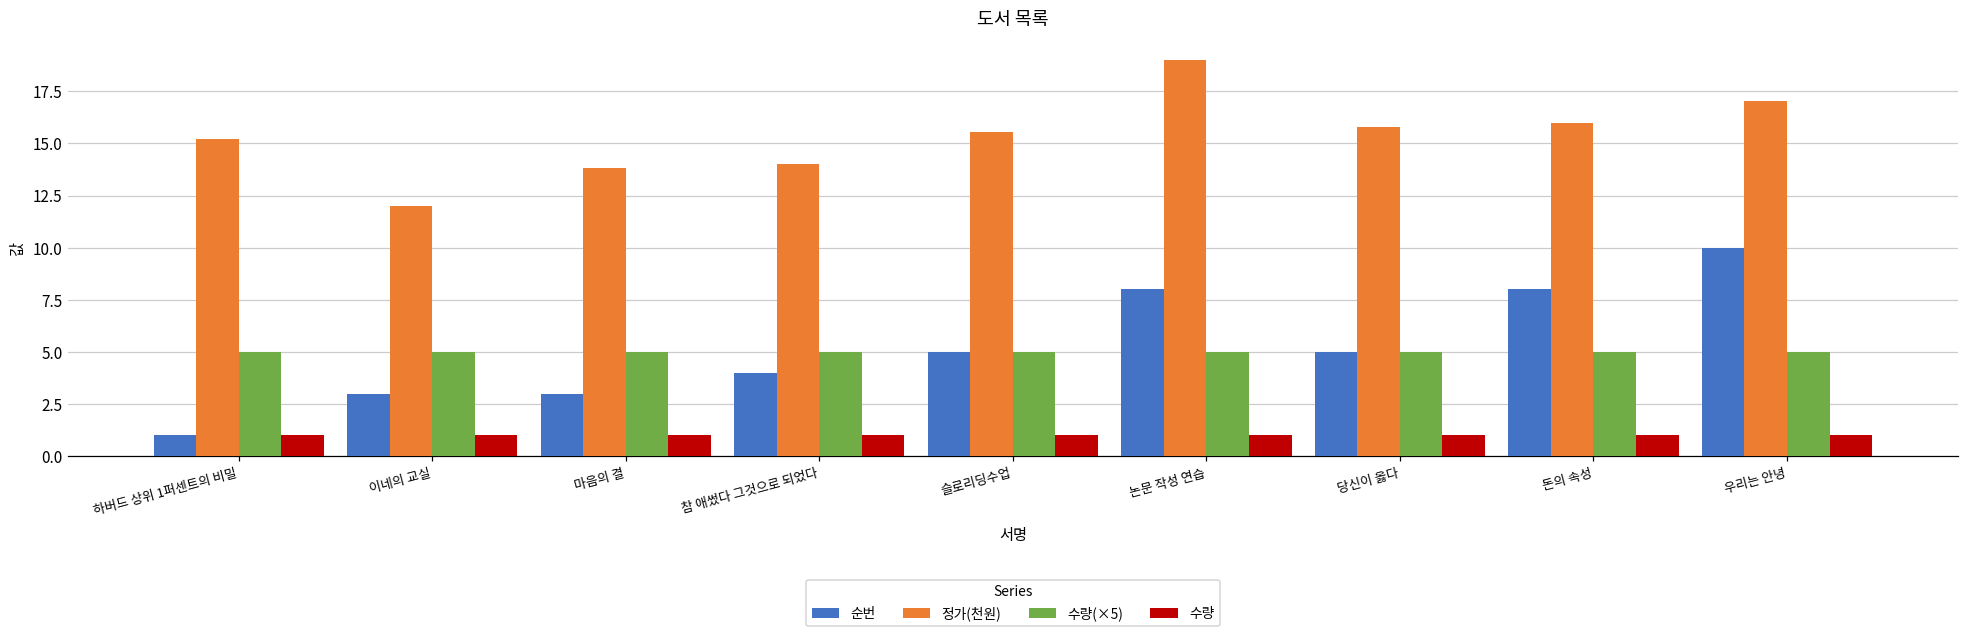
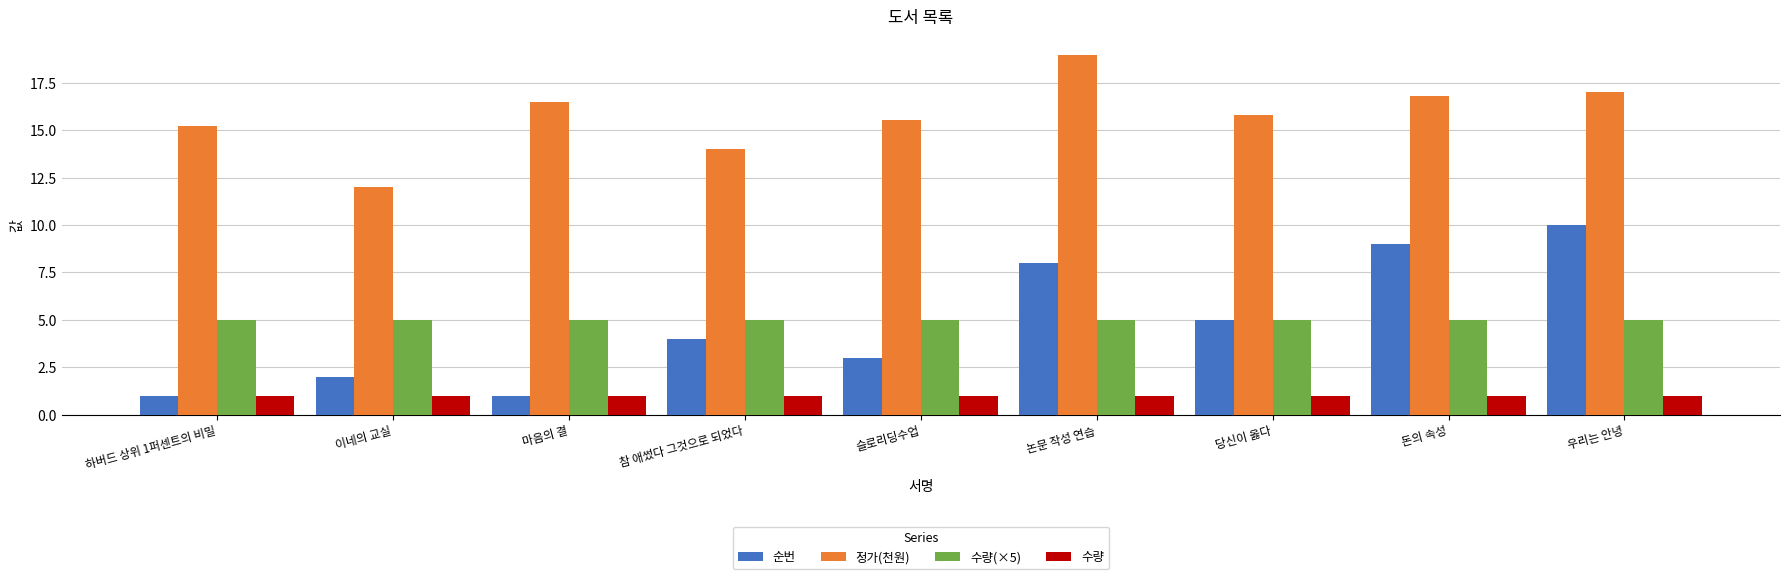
  {
    "순번": {
      "하버드 상위 1퍼센트의 비밀": 1,
-     "이네의 교실": 3,
-     "마음의 결": 3,
+     "이네의 교실": 2,
+     "마음의 결": 1,
      "참 애썼다 그것으로 되었다": 4,
-     "슬로리딩수업": 5,
+     "슬로리딩수업": 3,
      "논문 작성 연습": 8,
      "당신이 옳다": 5,
-     "돈의 속성": 8,
+     "돈의 속성": 9,
      "우리는 안녕": 10
    },
    "정가(천원)": {
      "하버드 상위 1퍼센트의 비밀": 15.2,
      "이네의 교실": 12.0,
-     "마음의 결": 13.8,
+     "마음의 결": 16.5,
      "참 애썼다 그것으로 되었다": 14.0,
      "슬로리딩수업": 15.5,
      "논문 작성 연습": 19.0,
      "당신이 옳다": 15.8,
-     "돈의 속성": 16.0,
+     "돈의 속성": 16.8,
      "우리는 안녕": 17.0
    },
    "수량(×5)": {
      "하버드 상위 1퍼센트의 비밀": 5.0,
      "이네의 교실": 5.0,
      "마음의 결": 5.0,
      "참 애썼다 그것으로 되었다": 5.0,
      "슬로리딩수업": 5.0,
      "논문 작성 연습": 5.0,
      "당신이 옳다": 5.0,
      "돈의 속성": 5.0,
      "우리는 안녕": 5.0
    },
    "수량": {
      "하버드 상위 1퍼센트의 비밀": 1.0,
      "이네의 교실": 1.0,
      "마음의 결": 1.0,
      "참 애썼다 그것으로 되었다": 1.0,
      "슬로리딩수업": 1.0,
      "논문 작성 연습": 1.0,
      "당신이 옳다": 1.0,
      "돈의 속성": 1.0,
      "우리는 안녕": 1.0
    }
  }
